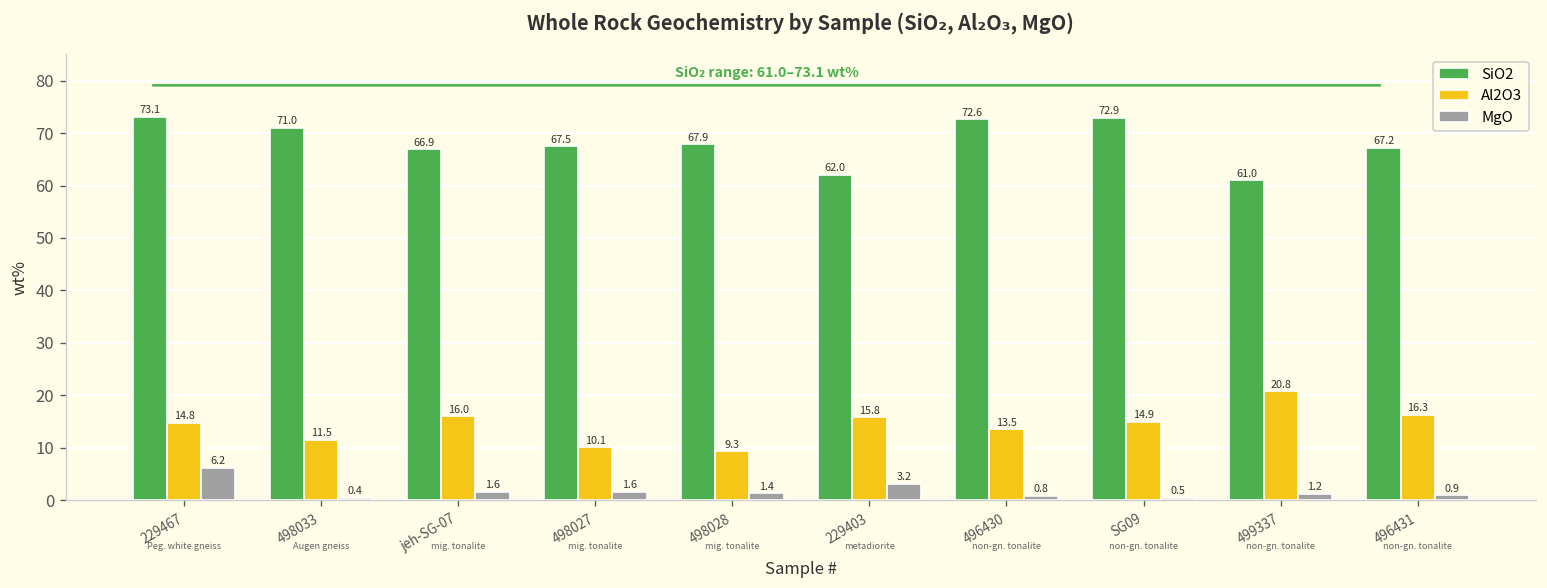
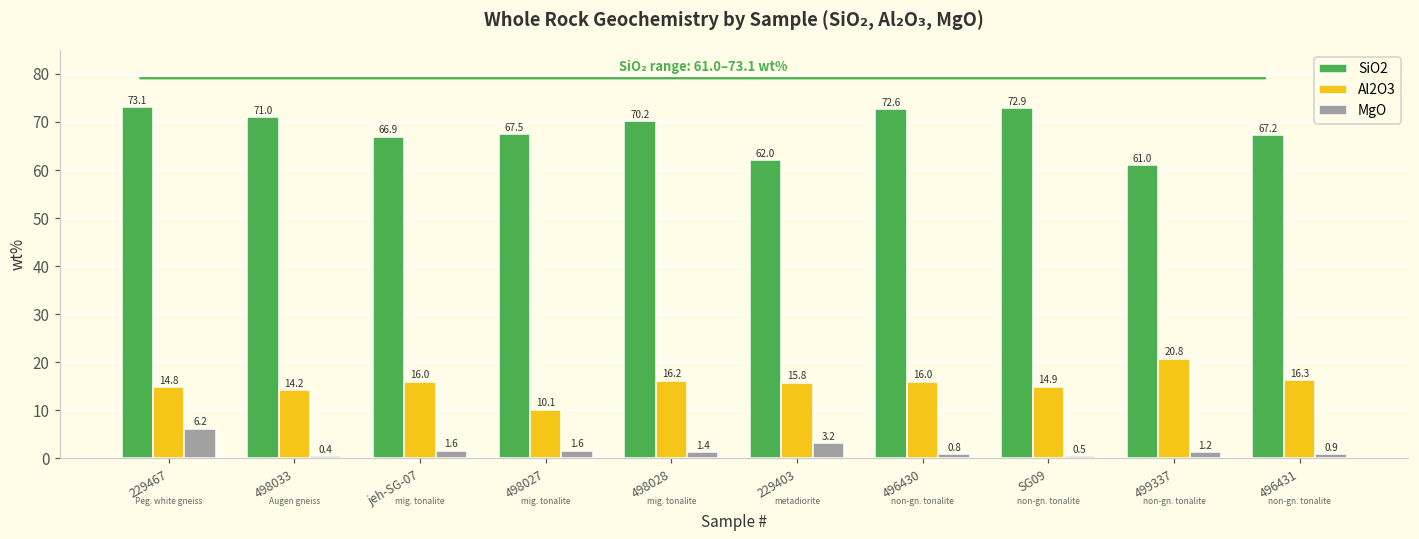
  {
    "SiO2": {
      "229467": 73.1,
      "498033": 71.0,
      "jeh-SG-07": 66.9,
      "498027": 67.5,
-     "498028": 67.9,
+     "498028": 70.2,
      "229403": 62.0,
      "496430": 72.6,
      "SG09": 72.9,
      "499337": 61.0,
      "496431": 67.2
    },
    "Al2O3": {
      "229467": 14.8,
-     "498033": 11.5,
+     "498033": 14.2,
      "jeh-SG-07": 16.0,
      "498027": 10.1,
-     "498028": 9.3,
+     "498028": 16.2,
      "229403": 15.8,
-     "496430": 13.5,
+     "496430": 16.0,
      "SG09": 14.9,
      "499337": 20.8,
      "496431": 16.3
    },
    "MgO": {
      "229467": 6.2,
      "498033": 0.4,
      "jeh-SG-07": 1.6,
      "498027": 1.6,
      "498028": 1.4,
      "229403": 3.2,
      "496430": 0.8,
      "SG09": 0.5,
      "499337": 1.2,
      "496431": 0.9
    }
  }
